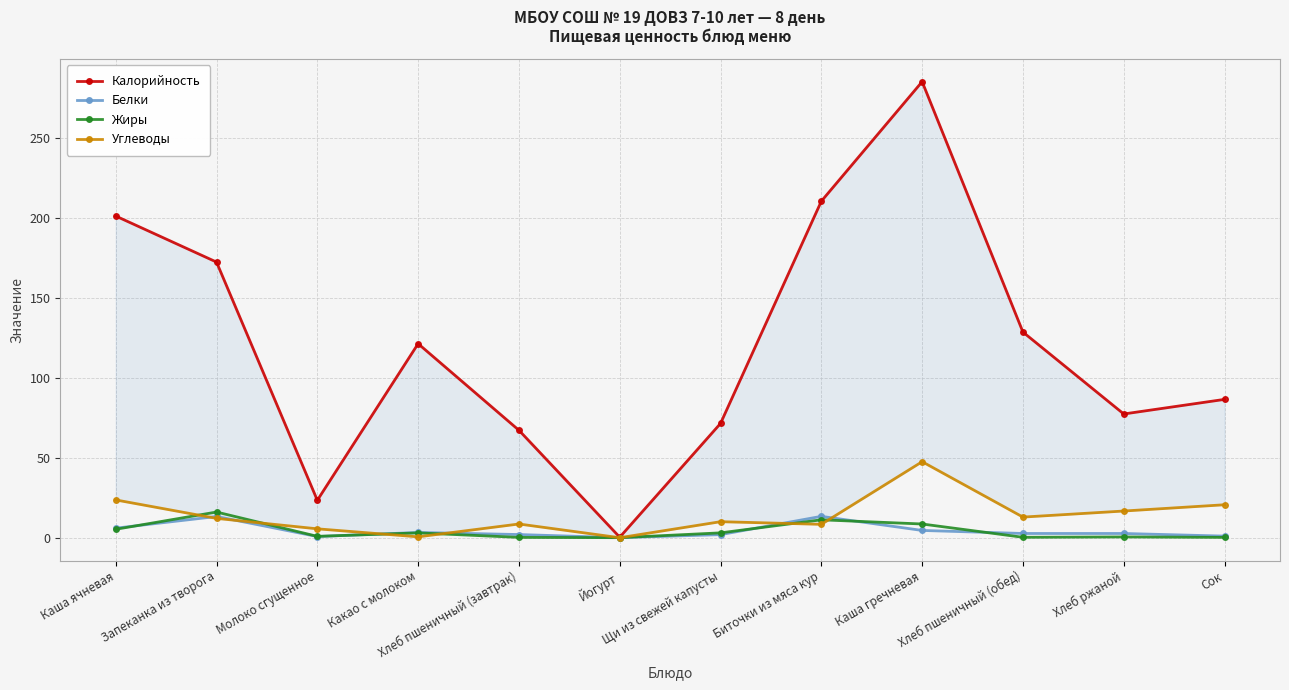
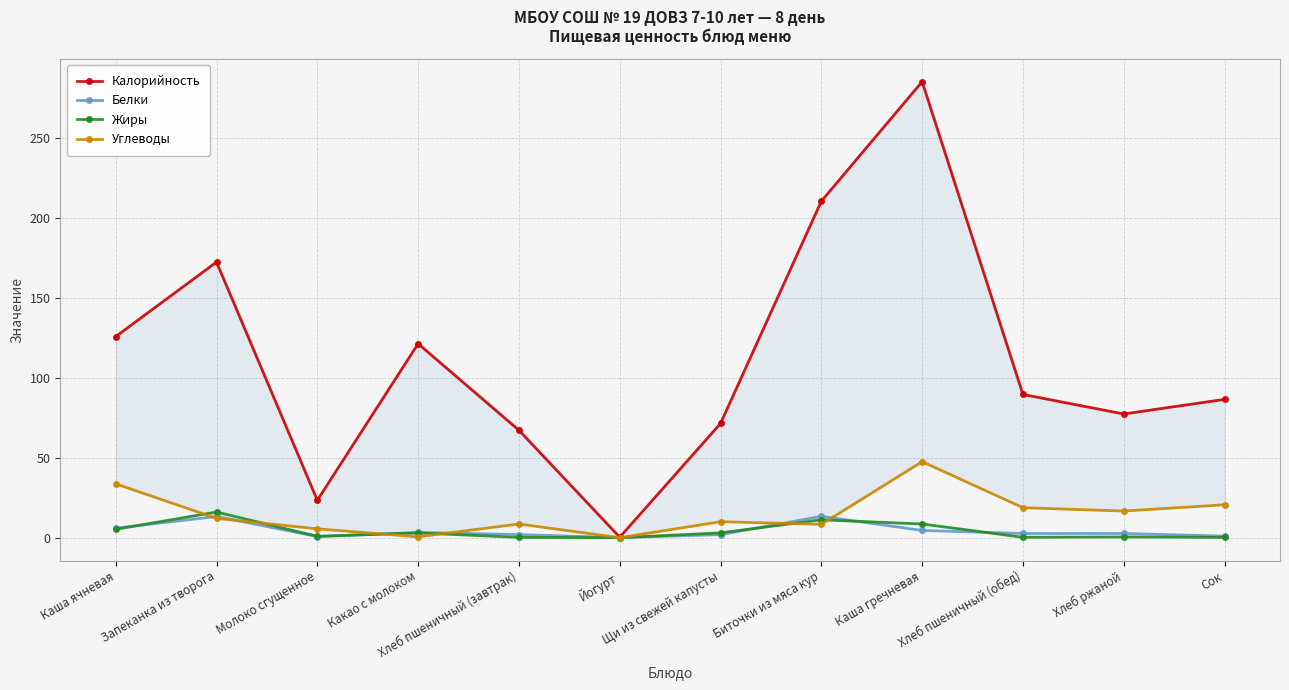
  {
    "Калорийность": {
-     "Каша ячневая": 201,
+     "Каша ячневая": 126,
      "Запеканка из творога": 172,
      "Молоко сгущенное": 23,
      "Какао с молоком": 121,
      "Хлеб пшеничный (завтрак)": 67,
      "Щи из свежей капусты": 71,
      "Биточки из мяса кур": 210,
      "Каша гречневая": 285,
-     "Хлеб пшеничный (обед)": 129,
+     "Хлеб пшеничный (обед)": 90,
      "Хлеб ржаной": 77,
      "Сок": 86
    },
    "Белки": {
      "Хлеб пшеничный (завтрак)": 2,
      "Биточки из мяса кур": 13,
      "Каша гречневая": 5,
      "Хлеб пшеничный (обед)": 3,
      "Хлеб ржаной": 3
    },
    "Жиры": {
      "Запеканка из творога": 16,
      "Хлеб пшеничный (завтрак)": 0,
      "Биточки из мяса кур": 11,
      "Каша гречневая": 9,
      "Хлеб пшеничный (обед)": 0,
      "Хлеб ржаной": 0
    },
    "Углеводы": {
-     "Каша ячневая": 24,
+     "Каша ячневая": 34,
      "Молоко сгущенное": 6,
      "Какао с молоком": 1,
      "Хлеб пшеничный (завтрак)": 9,
      "Щи из свежей капусты": 10,
      "Биточки из мяса кур": 8,
      "Каша гречневая": 48,
-     "Хлеб пшеничный (обед)": 13,
+     "Хлеб пшеничный (обед)": 19,
      "Хлеб ржаной": 17,
      "Сок": 21
    }
  }
